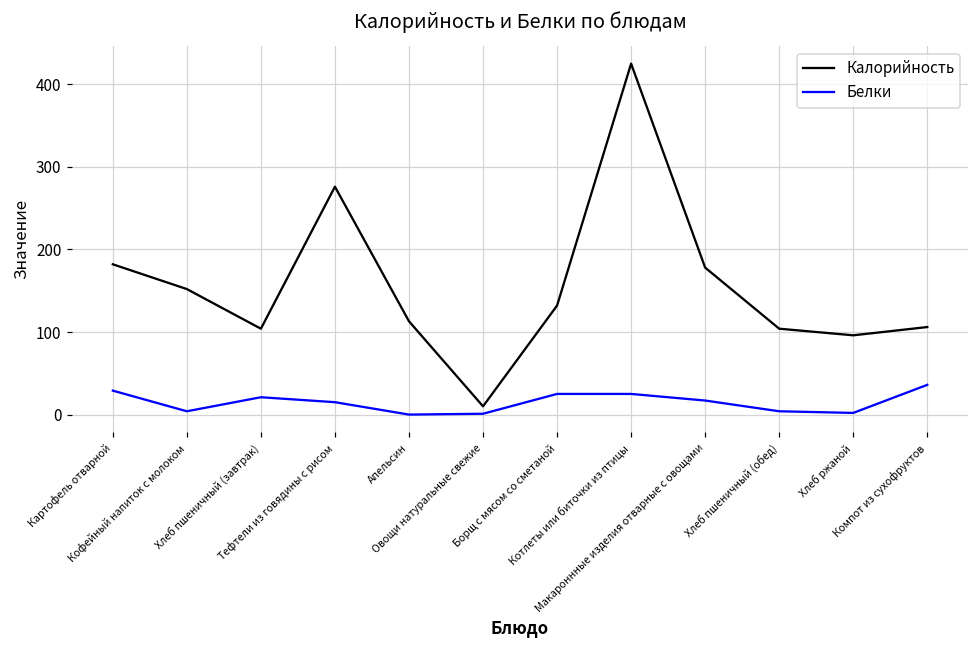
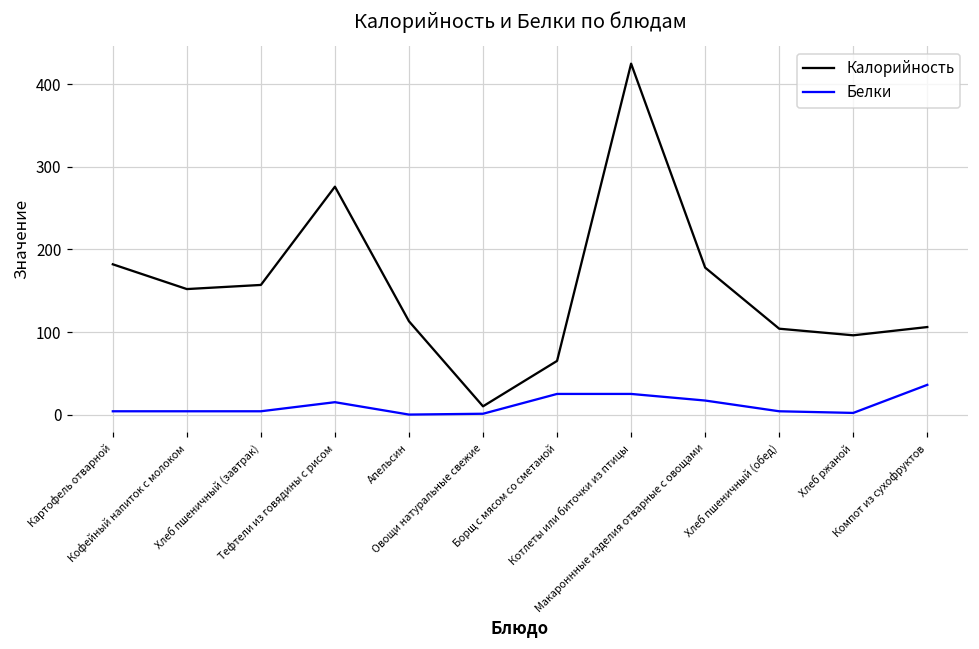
  {
    "Калорийность": {
      "Картофель отварной": 180,
      "Кофейный напиток с молоком": 150,
-     "Хлеб пшеничный (завтрак)": 100,
+     "Хлеб пшеничный (завтрак)": 160,
      "Тефтели из говядины с рисом": 280,
      "Апельсин": 110,
      "Овощи натуральные свежие": 10,
-     "Борщ с мясом со сметаной": 130,
+     "Борщ с мясом со сметаной": 70,
      "Котлеты или биточки из птицы": 430,
      "Макароннные изделия отварные с овощами": 180,
      "Хлеб пшеничный (обед)": 100,
      "Хлеб ржаной": 100,
      "Компот из сухофруктов": 110
    },
    "Белки": {
-     "Картофель отварной": 30,
+     "Картофель отварной": 0,
      "Кофейный напиток с молоком": 0,
-     "Хлеб пшеничный (завтрак)": 20,
+     "Хлеб пшеничный (завтрак)": 0,
      "Тефтели из говядины с рисом": 20,
      "Апельсин": 0,
      "Овощи натуральные свежие": 0,
      "Борщ с мясом со сметаной": 30,
      "Котлеты или биточки из птицы": 30,
      "Макароннные изделия отварные с овощами": 20,
      "Хлеб пшеничный (обед)": 0,
      "Хлеб ржаной": 0,
      "Компот из сухофруктов": 40
    }
  }
